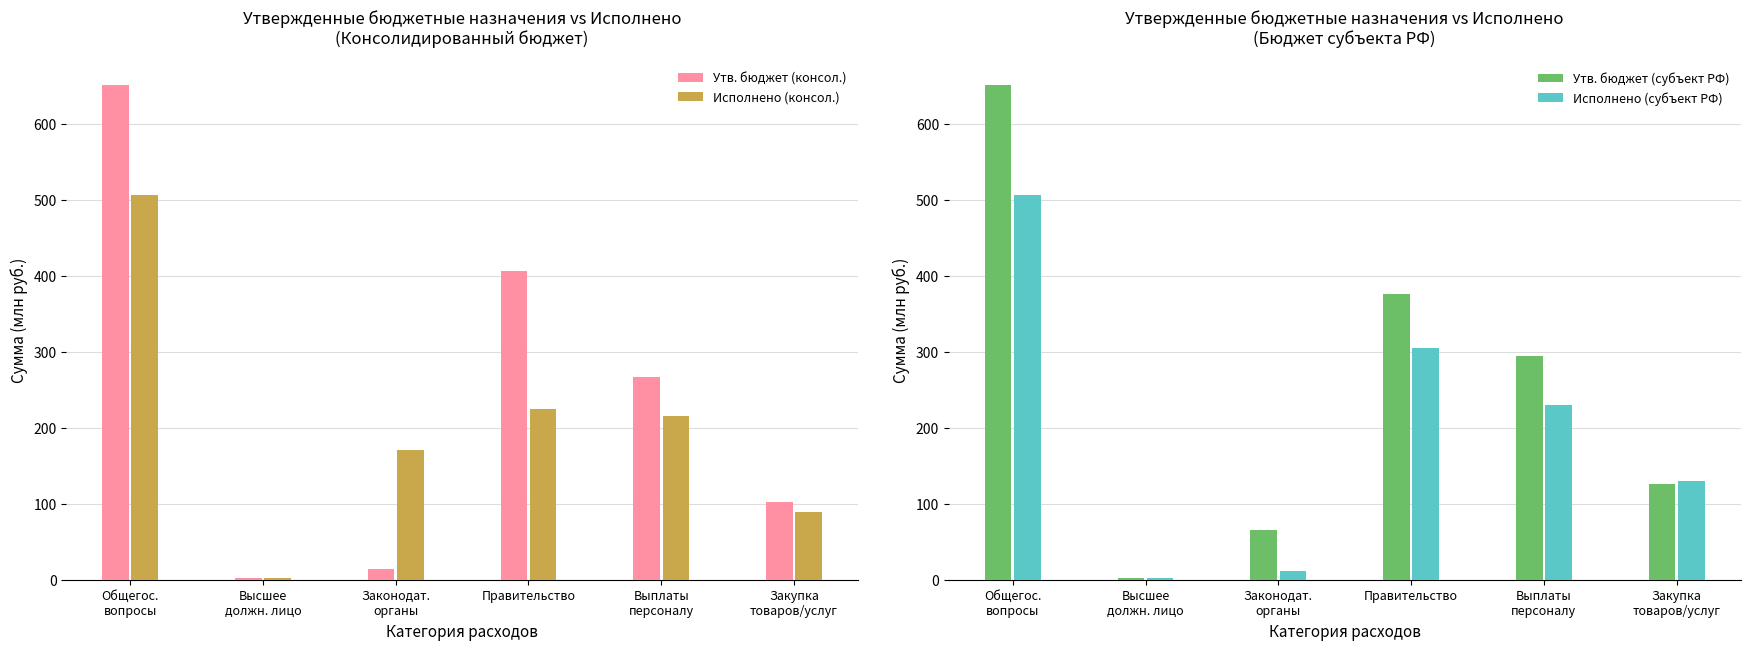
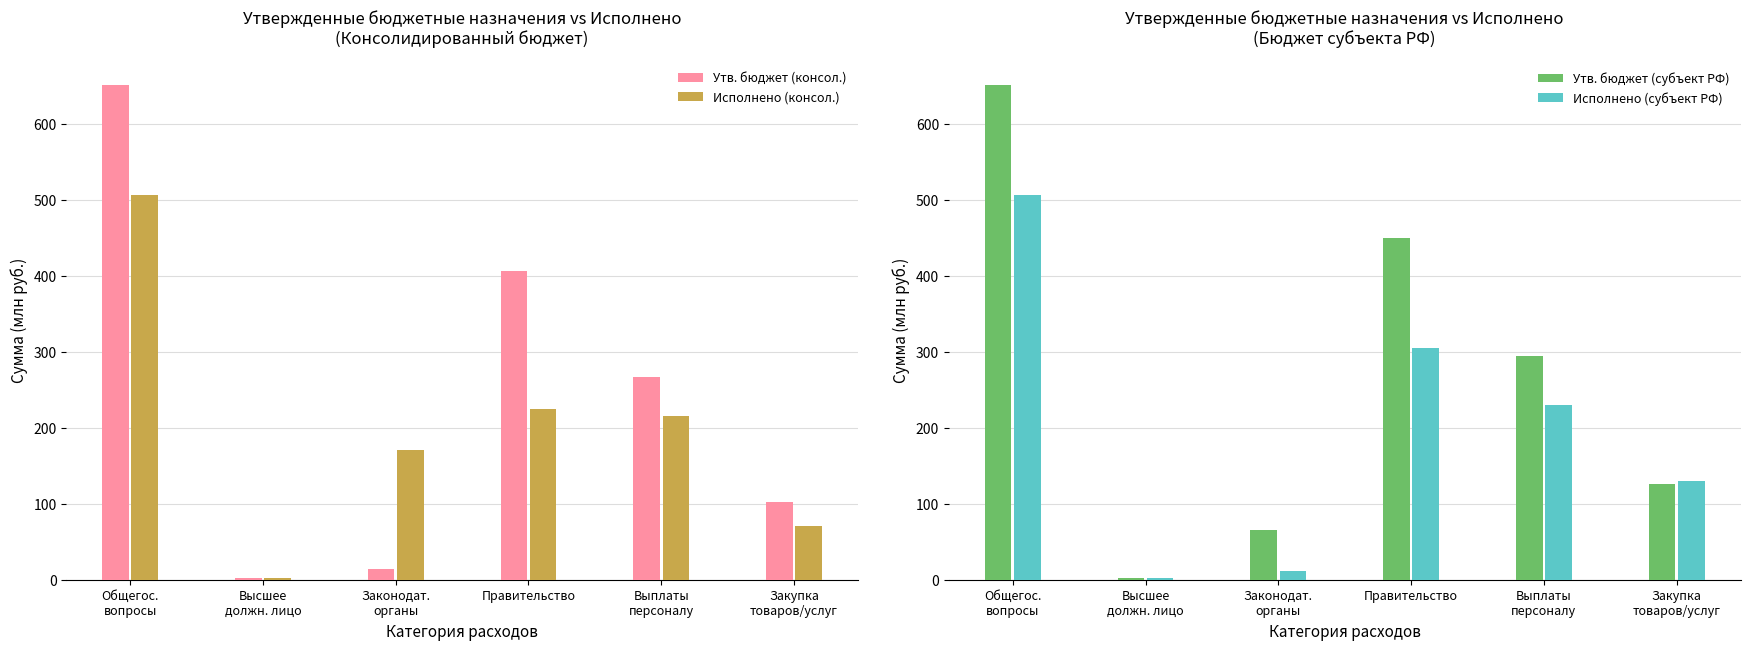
  {
    "Утвержденные бюджетные назначения vs Исполнено (Консолидированный бюджет)": {
      "Утв. бюджет (консол.)": {
        "Общегос. вопросы": 650,
        "Законодат. органы": 10,
        "Правительство": 410,
        "Выплаты персоналу": 270,
        "Закупка товаров/услуг": 100
      },
      "Исполнено (консол.)": {
        "Общегос. вопросы": 510,
        "Законодат. органы": 170,
        "Правительство": 230,
        "Выплаты персоналу": 220,
-       "Закупка товаров/услуг": 90
+       "Закупка товаров/услуг": 70
      }
    },
    "Утвержденные бюджетные назначения vs Исполнено (Бюджет субъекта РФ)": {
      "Утв. бюджет (субъект РФ)": {
        "Общегос. вопросы": 650,
        "Законодат. органы": 70,
-       "Правительство": 380,
+       "Правительство": 450,
        "Выплаты персоналу": 300,
        "Закупка товаров/услуг": 130
      },
      "Исполнено (субъект РФ)": {
        "Общегос. вопросы": 510,
        "Законодат. органы": 10,
        "Правительство": 300,
        "Выплаты персоналу": 230,
        "Закупка товаров/услуг": 130
      }
    }
  }
